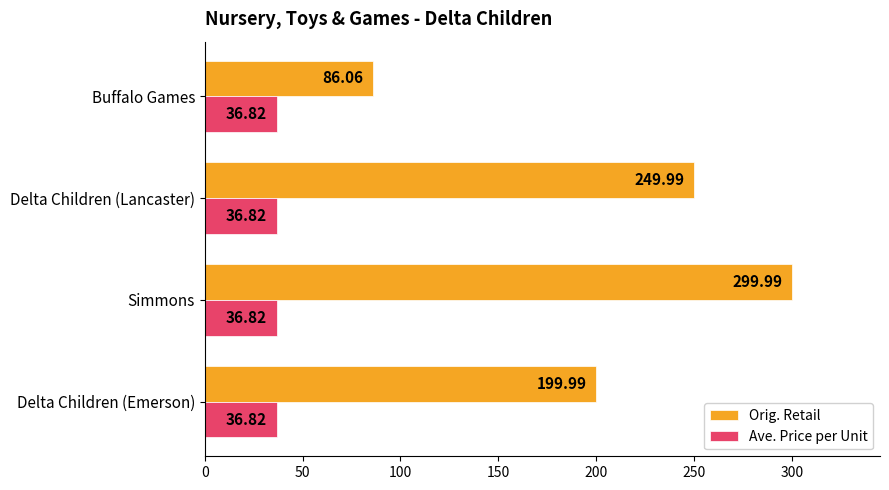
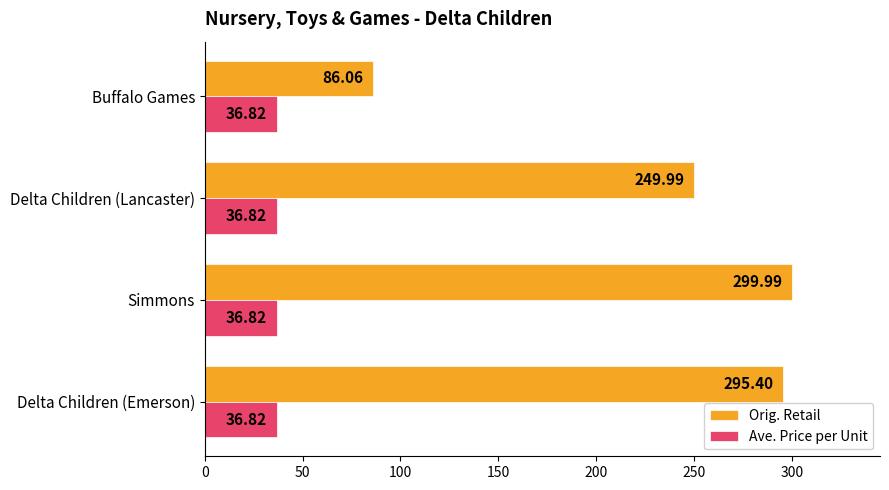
  {
    "Orig. Retail": {
      "Buffalo Games": 86.06,
      "Delta Children (Lancaster)": 249.99,
      "Simmons": 299.99,
-     "Delta Children (Emerson)": 199.99
+     "Delta Children (Emerson)": 295.40
    },
    "Ave. Price per Unit": {
      "Buffalo Games": 36.82,
      "Delta Children (Lancaster)": 36.82,
      "Simmons": 36.82,
      "Delta Children (Emerson)": 36.82
    }
  }
